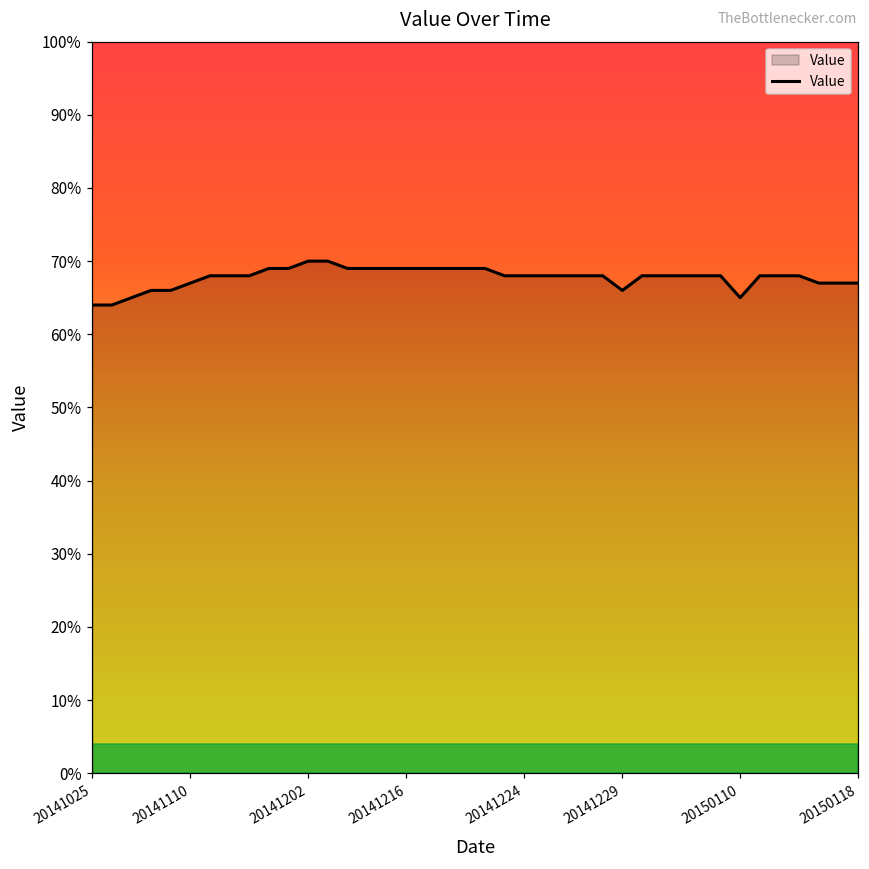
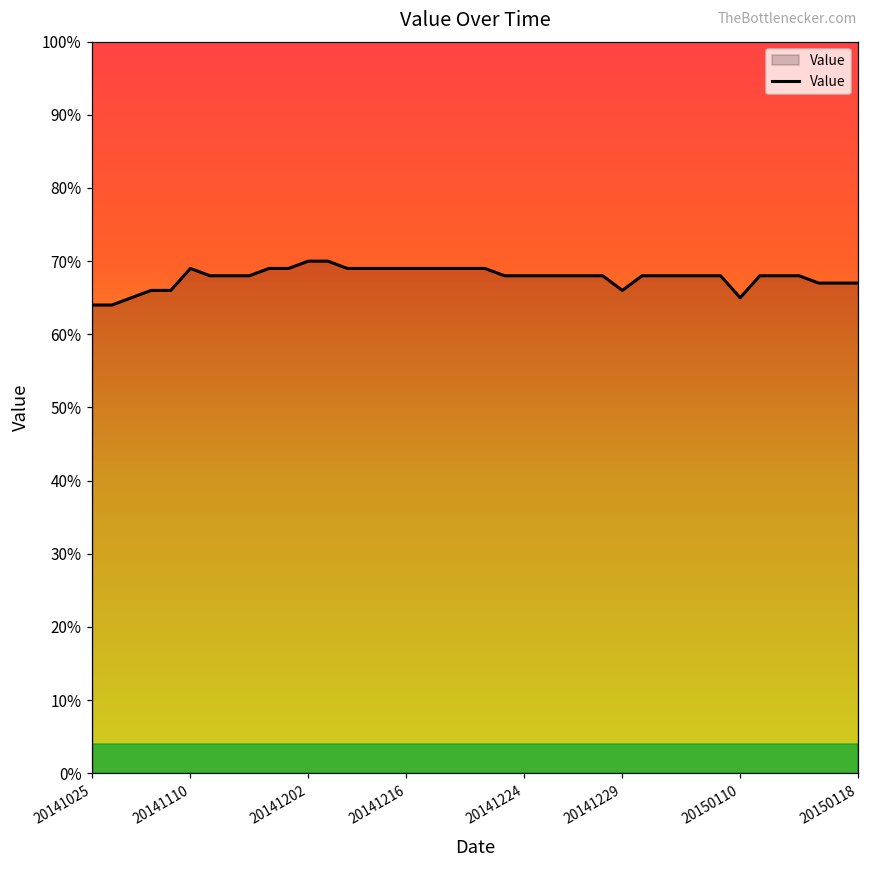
  {
    "20141025": "64%",
-   "20141110": "67%",
+   "20141110": "69%",
    "20141202": "70%",
    "20141216": "69%",
    "20141224": "68%",
    "20141229": "66%",
    "20150110": "65%",
    "20150118": "67%"
  }
